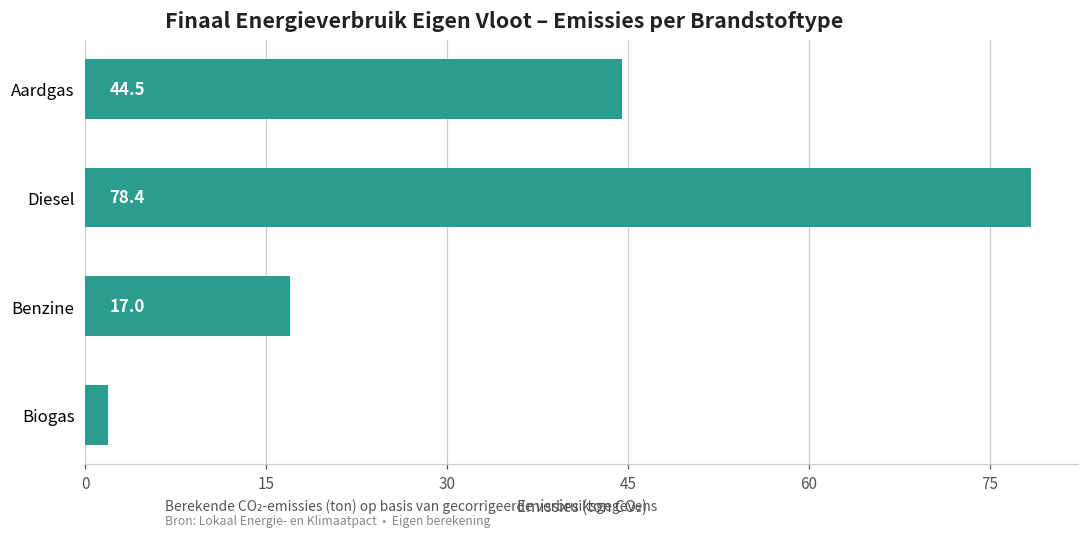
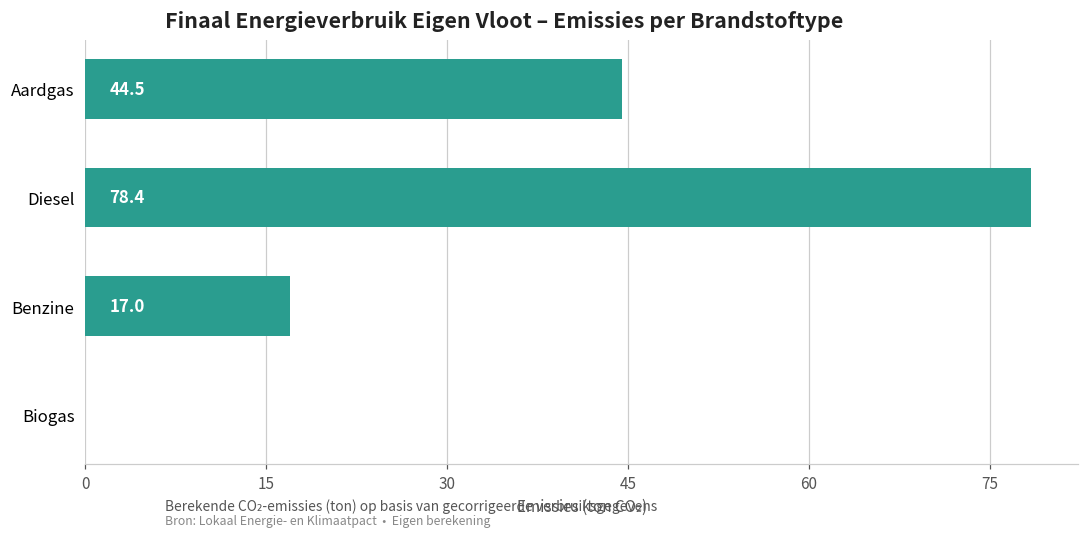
  {
-   "Biogas": 1.9
+   "Biogas": 0.0
  }
